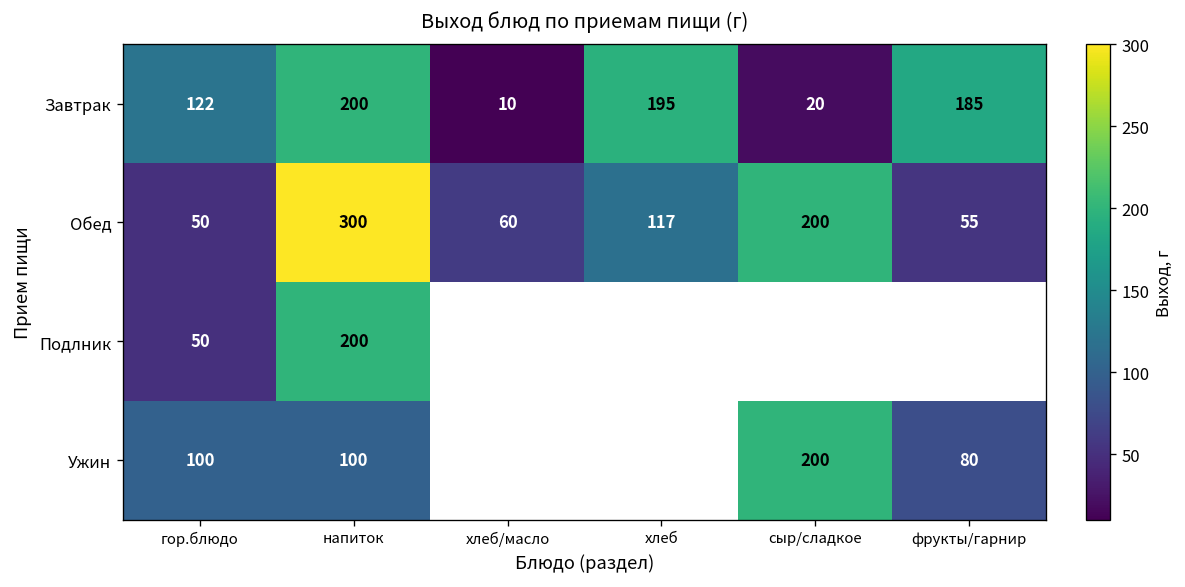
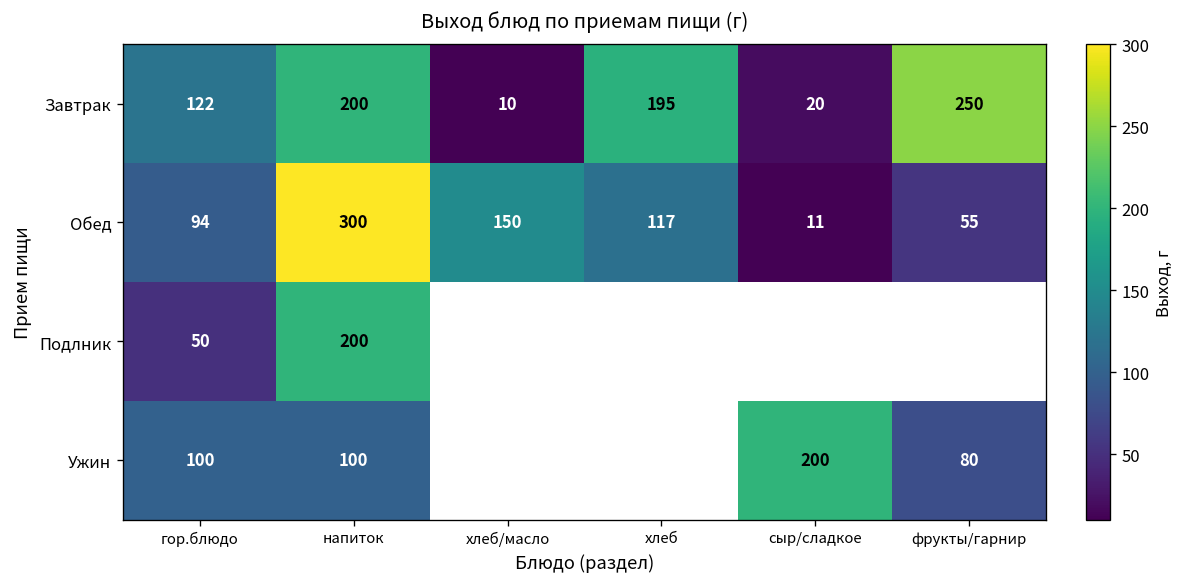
  {
    "Завтрак": {
      "гор.блюдо": 122,
      "напиток": 200,
      "хлеб/масло": 10,
      "хлеб": 195,
      "сыр/сладкое": 20,
-     "фрукты/гарнир": 185
+     "фрукты/гарнир": 250
    },
    "Обед": {
-     "гор.блюдо": 50,
+     "гор.блюдо": 94,
      "напиток": 300,
-     "хлеб/масло": 60,
+     "хлеб/масло": 150,
      "хлеб": 117,
-     "сыр/сладкое": 200,
+     "сыр/сладкое": 11,
      "фрукты/гарнир": 55
    },
    "Подлник": {
      "гор.блюдо": 50,
      "напиток": 200
    },
    "Ужин": {
      "гор.блюдо": 100,
      "напиток": 100,
      "сыр/сладкое": 200,
      "фрукты/гарнир": 80
    }
  }
